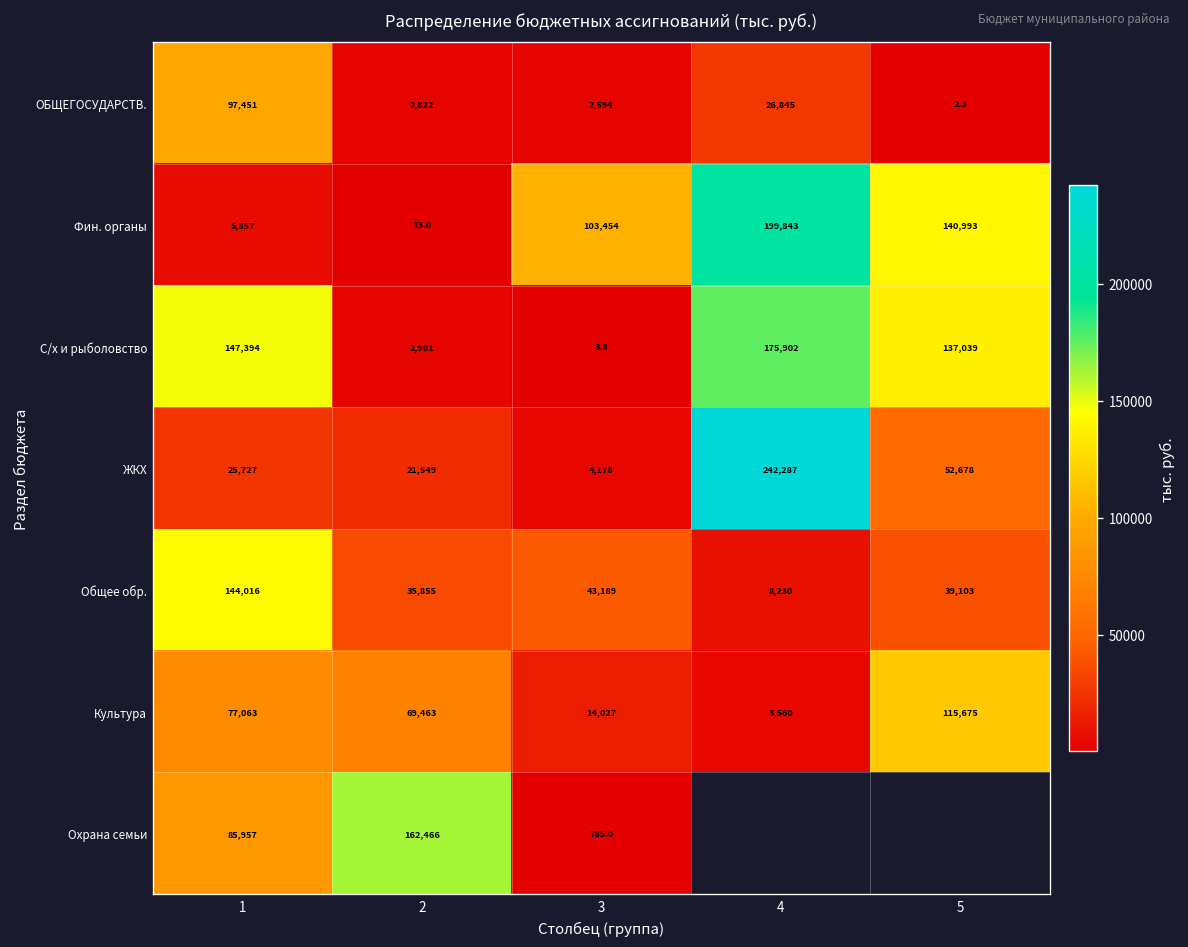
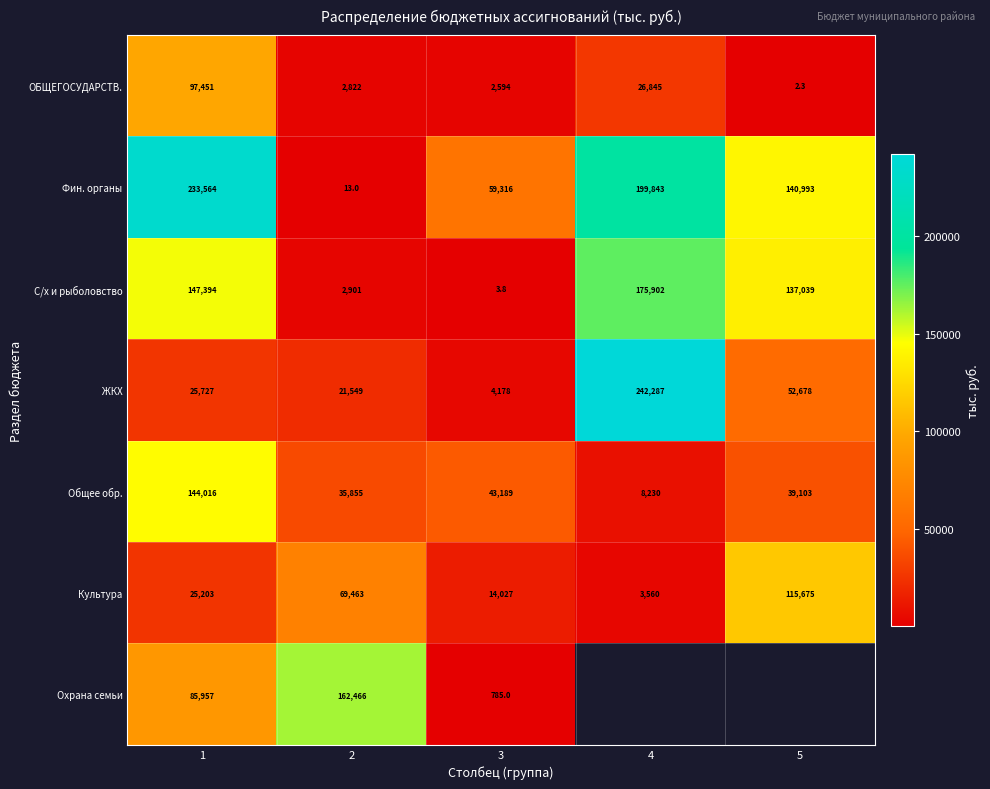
  {
    "ОБЩЕГОСУДАРСТВ.": {
      "1": "97,451",
      "2": "2,822",
      "3": "2,594",
      "4": "26,845",
      "5": "2.3"
    },
    "Фин. органы": {
-     "1": "5,857",
+     "1": "233,564",
      "2": "13.0",
-     "3": "103,454",
+     "3": "59,316",
      "4": "199,843",
      "5": "140,993"
    },
    "С/х и рыболовство": {
      "1": "147,394",
      "2": "2,901",
      "3": "3.8",
      "4": "175,902",
      "5": "137,039"
    },
    "ЖКХ": {
      "1": "25,727",
      "2": "21,549",
      "3": "4,178",
      "4": "242,287",
      "5": "52,678"
    },
    "Общее обр.": {
      "1": "144,016",
      "2": "35,855",
      "3": "43,189",
      "4": "8,230",
      "5": "39,103"
    },
    "Культура": {
-     "1": "77,063",
+     "1": "25,203",
      "2": "69,463",
      "3": "14,027",
      "4": "3,560",
      "5": "115,675"
    },
    "Охрана семьи": {
      "1": "85,957",
      "2": "162,466",
      "3": "785.0"
    }
  }
